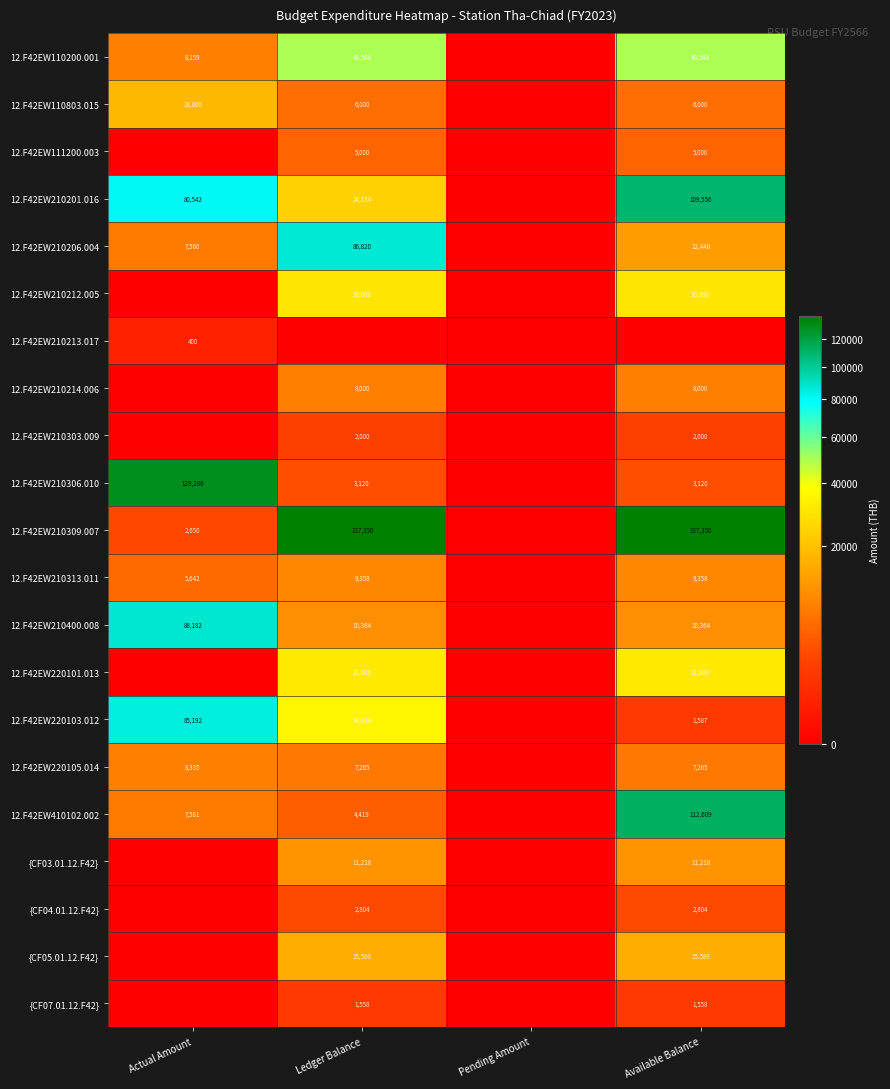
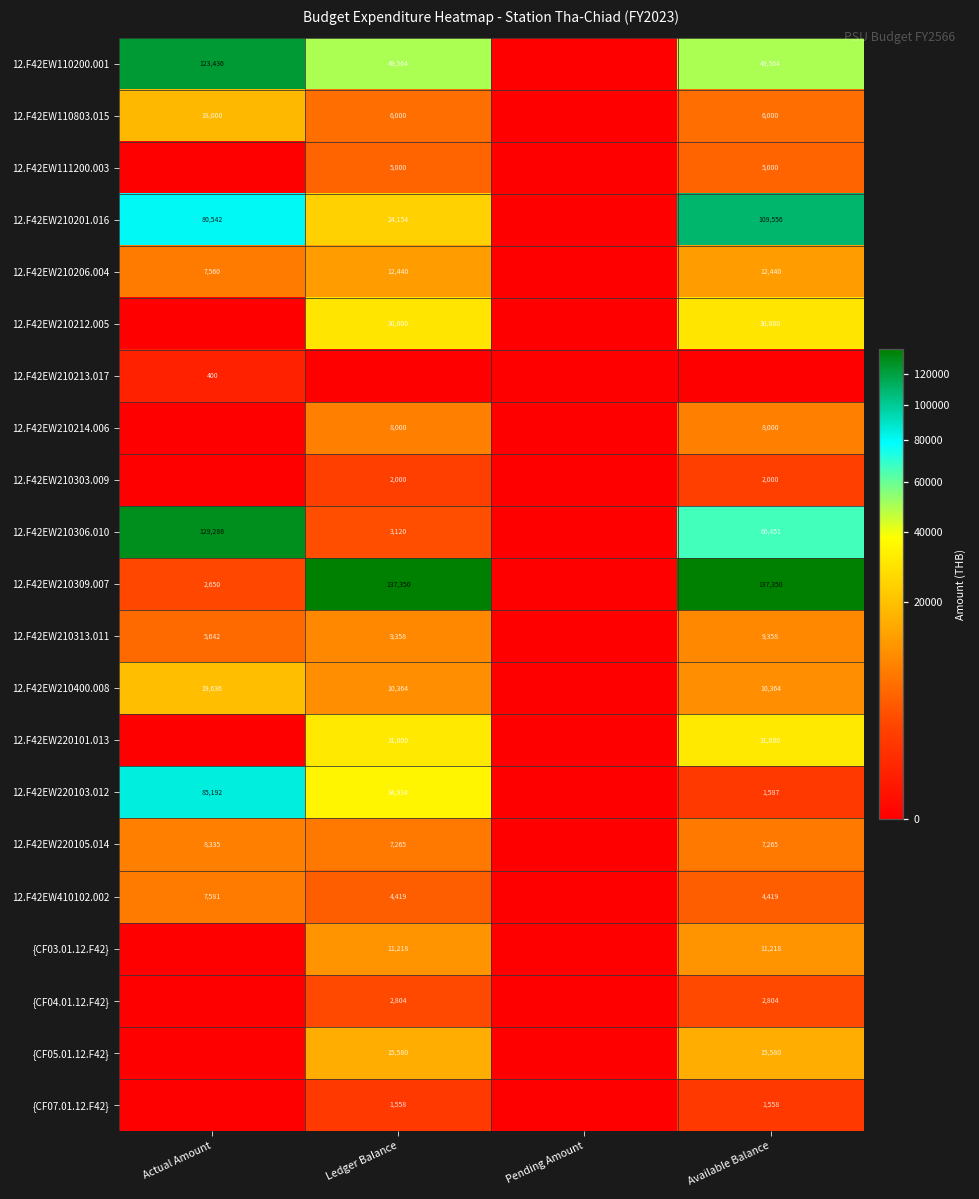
  {
    "12.F42EW110200.001": {
-     "Actual Amount": "8,159",
+     "Actual Amount": "123,436",
      "Ledger Balance": "49,564",
      "Available Balance": "49,564"
    },
    "12.F42EW110803.015": {
      "Actual Amount": "18,000",
      "Ledger Balance": "6,000",
      "Available Balance": "6,000"
    },
    "12.F42EW111200.003": {
      "Ledger Balance": "5,000",
      "Available Balance": "5,000"
    },
    "12.F42EW210201.016": {
      "Actual Amount": "80,542",
      "Ledger Balance": "24,154",
      "Available Balance": "109,556"
    },
    "12.F42EW210206.004": {
      "Actual Amount": "7,560",
-     "Ledger Balance": "86,820",
+     "Ledger Balance": "12,440",
      "Available Balance": "12,440"
    },
    "12.F42EW210212.005": {
      "Ledger Balance": "30,000",
      "Available Balance": "30,000"
    },
    "12.F42EW210213.017": {
      "Actual Amount": "400"
    },
    "12.F42EW210214.006": {
      "Ledger Balance": "8,000",
      "Available Balance": "8,000"
    },
    "12.F42EW210303.009": {
      "Ledger Balance": "2,000",
      "Available Balance": "2,000"
    },
    "12.F42EW210306.010": {
      "Actual Amount": "129,286",
      "Ledger Balance": "3,120",
-     "Available Balance": "3,120"
+     "Available Balance": "66,451"
    },
    "12.F42EW210309.007": {
      "Actual Amount": "2,650",
      "Ledger Balance": "137,350",
      "Available Balance": "137,350"
    },
    "12.F42EW210313.011": {
      "Actual Amount": "5,642",
      "Ledger Balance": "9,358",
      "Available Balance": "9,358"
    },
    "12.F42EW210400.008": {
-     "Actual Amount": "88,182",
+     "Actual Amount": "19,636",
      "Ledger Balance": "10,364",
      "Available Balance": "10,364"
    },
    "12.F42EW220101.013": {
      "Ledger Balance": "31,000",
      "Available Balance": "31,000"
    },
    "12.F42EW220103.012": {
      "Actual Amount": "85,192",
      "Ledger Balance": "34,934",
      "Available Balance": "1,587"
    },
    "12.F42EW220105.014": {
      "Actual Amount": "8,335",
      "Ledger Balance": "7,265",
      "Available Balance": "7,265"
    },
    "12.F42EW410102.002": {
      "Actual Amount": "7,581",
      "Ledger Balance": "4,419",
-     "Available Balance": "112,609"
+     "Available Balance": "4,419"
    },
    "{CF03.01.12.F42}": {
      "Ledger Balance": "11,218",
      "Available Balance": "11,218"
    },
    "{CF04.01.12.F42}": {
      "Ledger Balance": "2,804",
      "Available Balance": "2,804"
    },
    "{CF05.01.12.F42}": {
      "Ledger Balance": "15,580",
      "Available Balance": "15,580"
    },
    "{CF07.01.12.F42}": {
      "Ledger Balance": "1,558",
      "Available Balance": "1,558"
    }
  }
